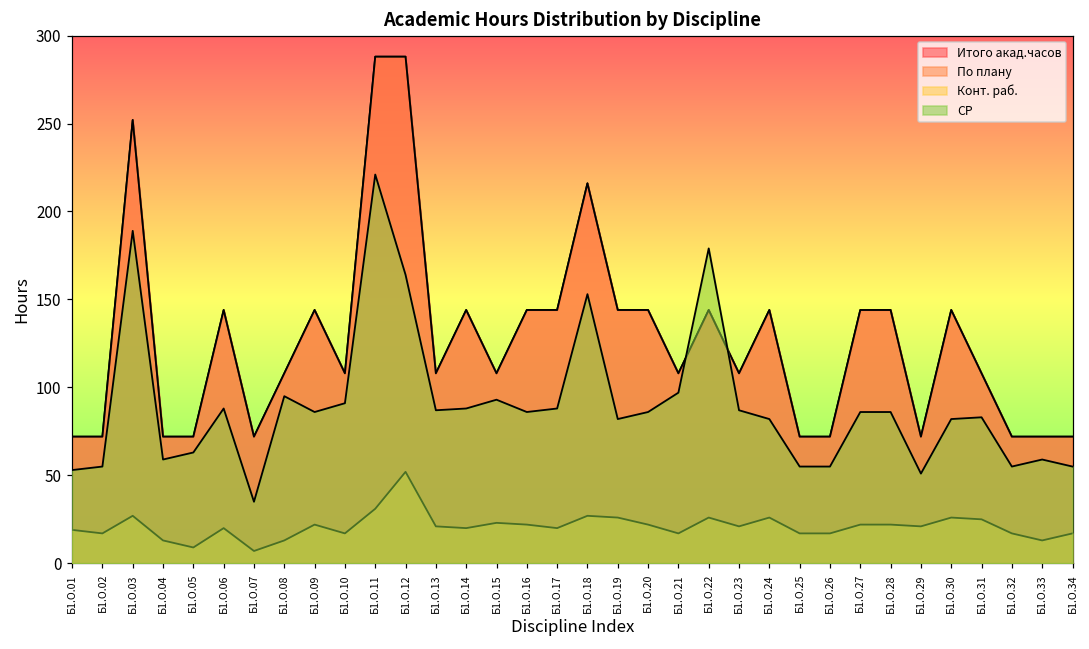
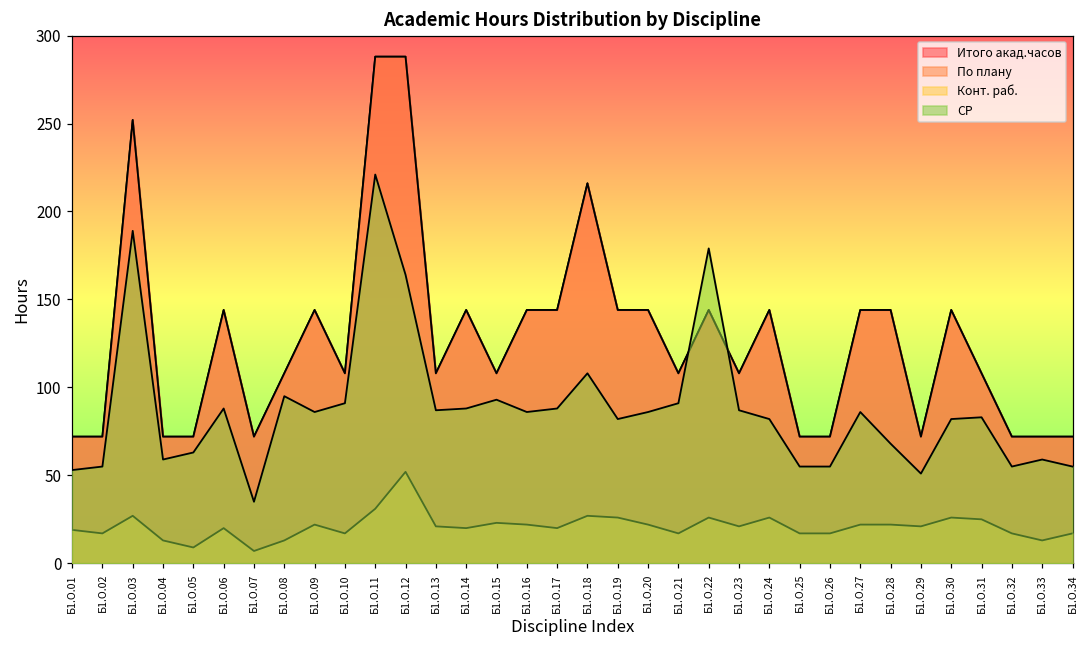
  {
    "СР": {
      "Б1.О.01": 53,
      "Б1.О.02": 55,
      "Б1.О.03": 189,
      "Б1.О.04": 59,
      "Б1.О.05": 63,
      "Б1.О.06": 88,
      "Б1.О.07": 35,
      "Б1.О.08": 95,
      "Б1.О.09": 86,
      "Б1.О.10": 91,
      "Б1.О.11": 221,
      "Б1.О.12": 164,
      "Б1.О.13": 87,
      "Б1.О.14": 88,
      "Б1.О.15": 93,
      "Б1.О.16": 86,
      "Б1.О.17": 88,
-     "Б1.О.18": 153,
+     "Б1.О.18": 108,
      "Б1.О.19": 82,
      "Б1.О.20": 86,
-     "Б1.О.21": 97,
+     "Б1.О.21": 91,
      "Б1.О.22": 179,
      "Б1.О.23": 87,
      "Б1.О.24": 82,
      "Б1.О.25": 55,
      "Б1.О.26": 55,
      "Б1.О.27": 86,
-     "Б1.О.28": 86,
+     "Б1.О.28": 68,
      "Б1.О.29": 51,
      "Б1.О.30": 82,
      "Б1.О.31": 83,
      "Б1.О.32": 55,
      "Б1.О.33": 59,
      "Б1.О.34": 55
    }
  }
